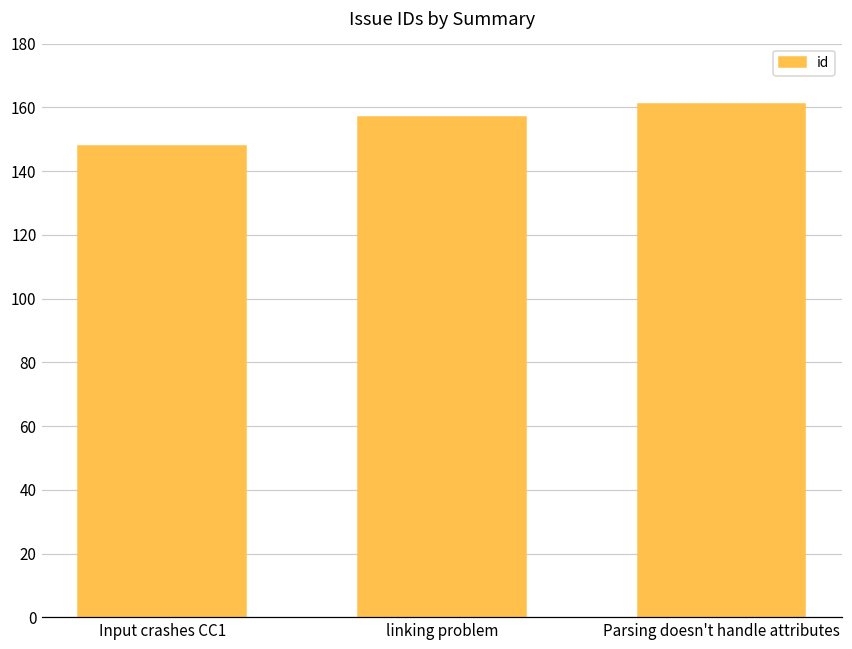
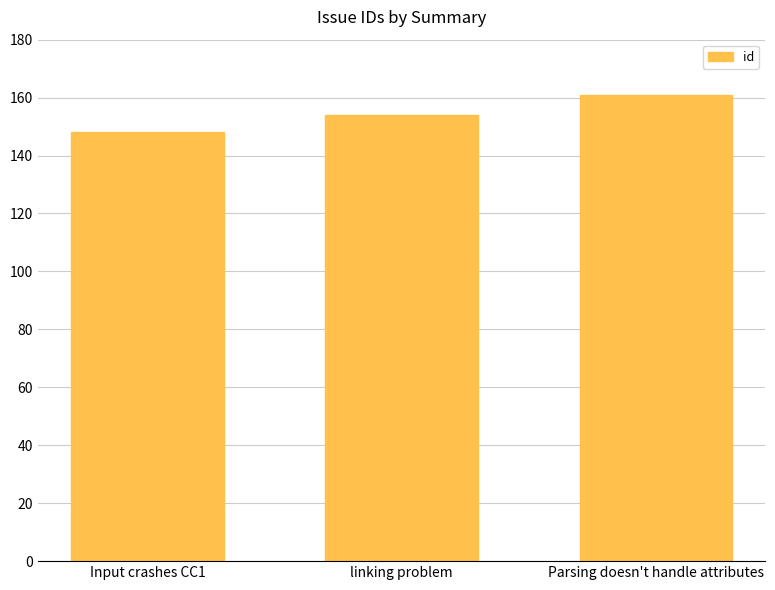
  {
    "Input crashes CC1": 148,
-   "linking problem": 157,
+   "linking problem": 154,
    "Parsing doesn't handle attributes": 161
  }
